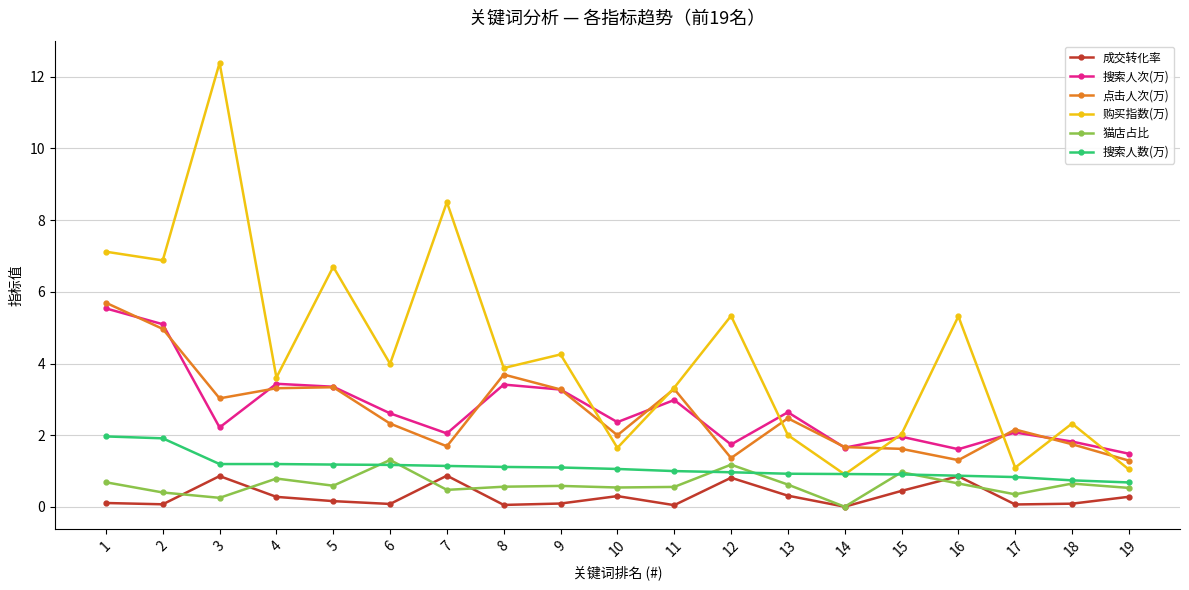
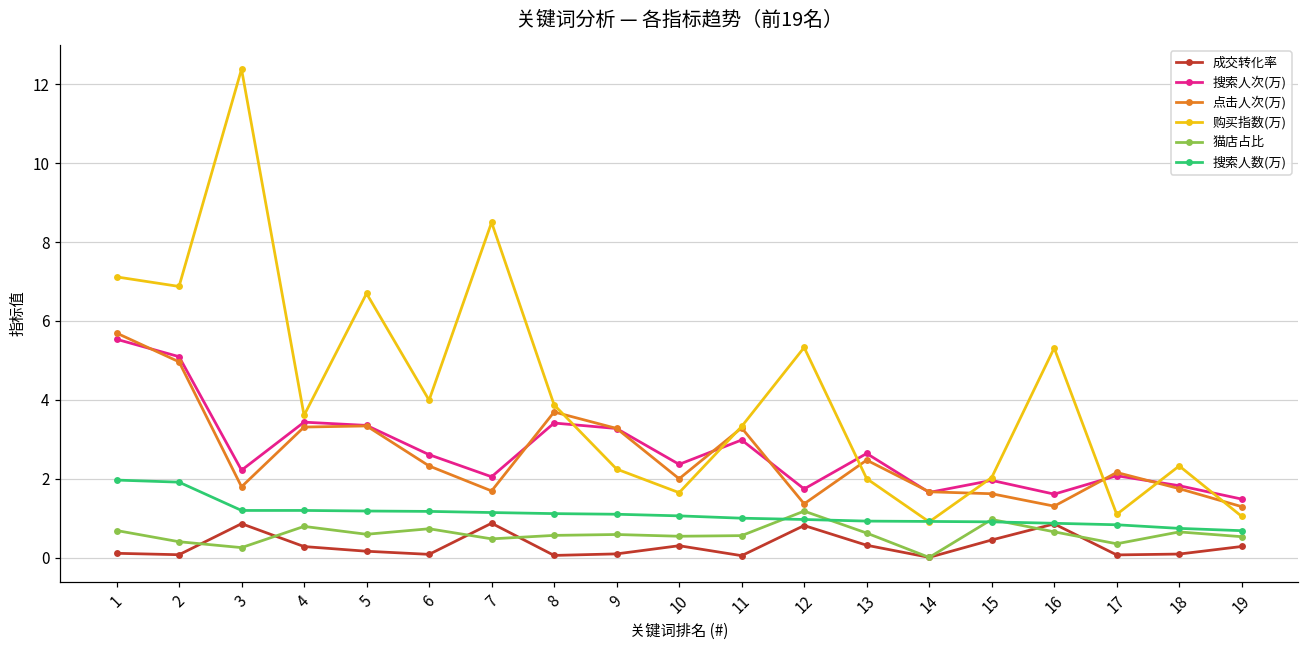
  {
    "成交转化率": {
      "1": 0.1,
      "2": 0.1,
      "3": 0.9,
      "4": 0.3,
      "5": 0.2,
      "6": 0.1,
      "7": 0.9,
      "8": 0.1,
      "9": 0.1,
      "10": 0.3,
      "11": 0.1,
      "12": 0.8,
      "13": 0.3,
      "15": 0.4,
      "17": 0.1,
      "18": 0.1,
      "19": 0.3
    },
    "搜索人次(万)": {
      "1": 5.5,
      "2": 5.1,
      "3": 2.2,
      "4": 3.4,
      "6": 2.6,
      "7": 2.1,
      "8": 3.4,
      "10": 2.4,
      "11": 3.0,
      "12": 1.7,
      "13": 2.6,
      "15": 2.0,
      "16": 1.6,
      "17": 2.1,
      "18": 1.8,
      "19": 1.5
    },
    "点击人次(万)": {
      "1": 5.7,
      "2": 5.0,
-     "3": 3.0,
+     "3": 1.8,
      "4": 3.3,
      "6": 2.3,
      "7": 1.7,
      "8": 3.7,
      "10": 2.0,
      "12": 1.4,
      "13": 2.5,
      "15": 1.6,
      "16": 1.3,
      "17": 2.2,
      "18": 1.7,
      "19": 1.3
    },
    "购买指数(万)": {
      "1": 7.1,
      "2": 6.9,
      "3": 12.4,
      "4": 3.6,
      "5": 6.7,
      "6": 4.0,
      "7": 8.5,
      "8": 3.9,
-     "9": 4.3,
+     "9": 2.2,
      "10": 1.6,
      "12": 5.3,
      "13": 2.0,
      "15": 2.0,
      "16": 5.3,
      "17": 1.1,
      "18": 2.3,
      "19": 1.0
    },
    "猫店占比": {
      "1": 0.7,
      "2": 0.4,
      "3": 0.3,
      "4": 0.8,
      "5": 0.6,
-     "6": 1.3,
+     "6": 0.7,
      "7": 0.5,
      "8": 0.6,
      "9": 0.6,
      "10": 0.5,
      "11": 0.6,
      "12": 1.2,
      "13": 0.6,
      "16": 0.7,
      "17": 0.4,
      "18": 0.7,
      "19": 0.5
    },
    "搜索人数(万)": {
      "1": 2.0,
      "2": 1.9,
      "3": 1.2,
      "4": 1.2,
      "5": 1.2,
      "6": 1.2,
      "7": 1.1,
      "8": 1.1,
      "9": 1.1,
      "10": 1.1,
      "11": 1.0,
      "12": 1.0,
      "13": 0.9,
      "17": 0.8,
      "18": 0.7,
      "19": 0.7
    }
  }
